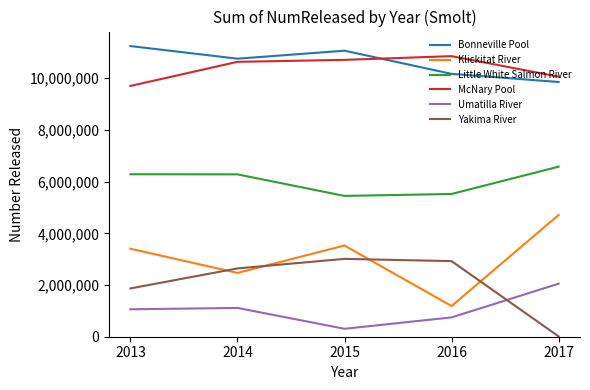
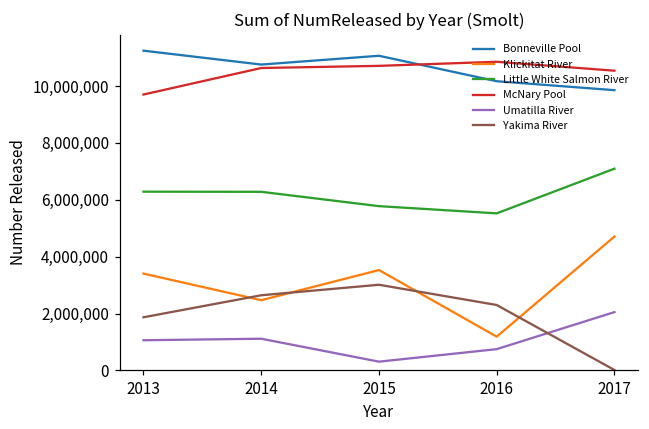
  {
    "Bonneville Pool": {
      "2013": "11,200,000",
      "2014": "10,800,000",
      "2015": "11,100,000",
      "2016": "10,200,000",
      "2017": "9,900,000"
    },
    "Klickitat River": {
      "2013": "3,400,000",
      "2014": "2,500,000",
      "2015": "3,500,000",
      "2016": "1,200,000",
      "2017": "4,700,000"
    },
    "Little White Salmon River": {
      "2013": "6,300,000",
      "2014": "6,300,000",
-     "2015": "5,400,000",
+     "2015": "5,800,000",
      "2016": "5,500,000",
-     "2017": "6,600,000"
+     "2017": "7,100,000"
    },
    "McNary Pool": {
      "2013": "9,700,000",
      "2014": "10,600,000",
      "2015": "10,700,000",
      "2016": "10,900,000",
-     "2017": "10,100,000"
+     "2017": "10,500,000"
    },
    "Umatilla River": {
      "2013": "1,100,000",
      "2014": "1,100,000",
      "2015": "300,000",
      "2016": "700,000",
      "2017": "2,100,000"
    },
    "Yakima River": {
      "2013": "1,900,000",
      "2014": "2,600,000",
      "2015": "3,000,000",
-     "2016": "2,900,000",
+     "2016": "2,300,000",
      "2017": "0"
    }
  }
